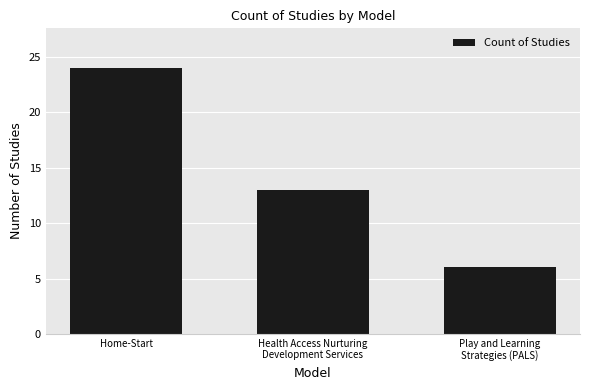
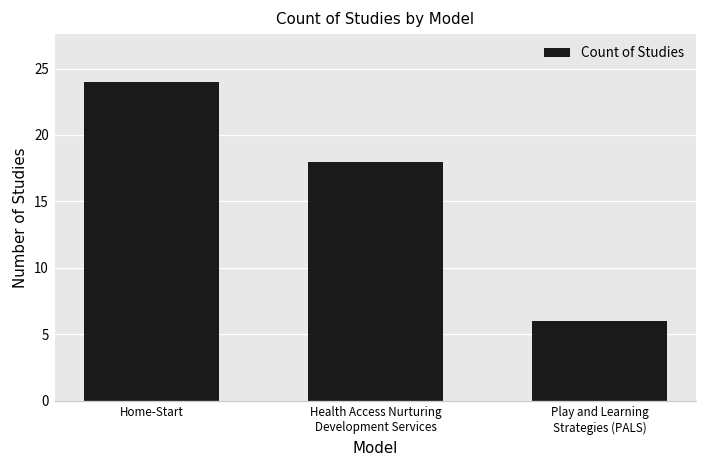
  {
    "Home-Start": 24,
-   "Health Access Nurturing Development Services": 13,
+   "Health Access Nurturing Development Services": 18,
    "Play and Learning Strategies (PALS)": 6
  }
